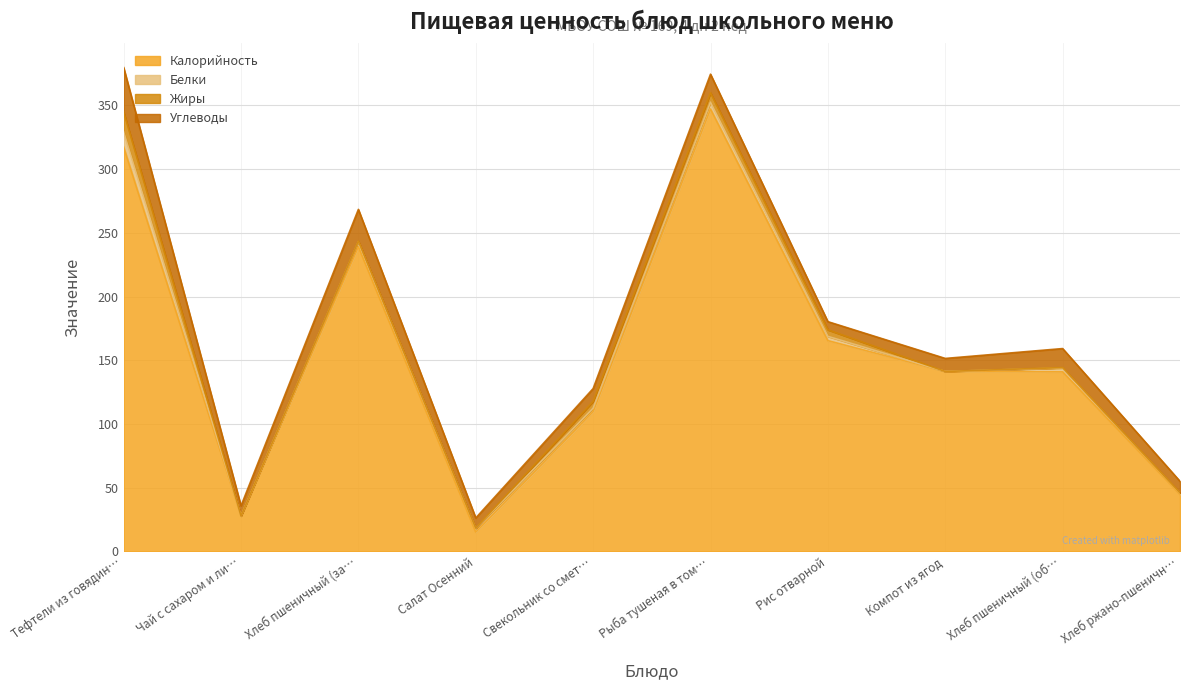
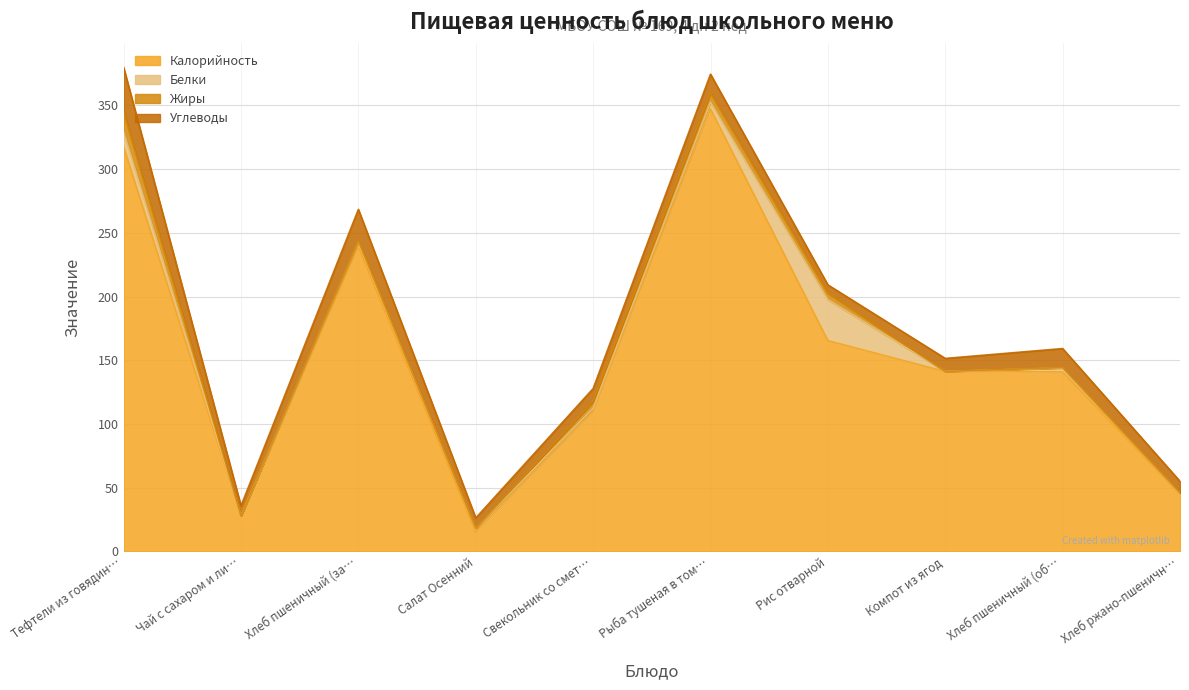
  {
    "Белки": {
      "Тефтели из говядин…": 12,
      "Свекольник со смет…": 3,
      "Рыба тушеная в том…": 5,
-     "Рис отварной": 3
+     "Рис отварной": 32
    }
  }
